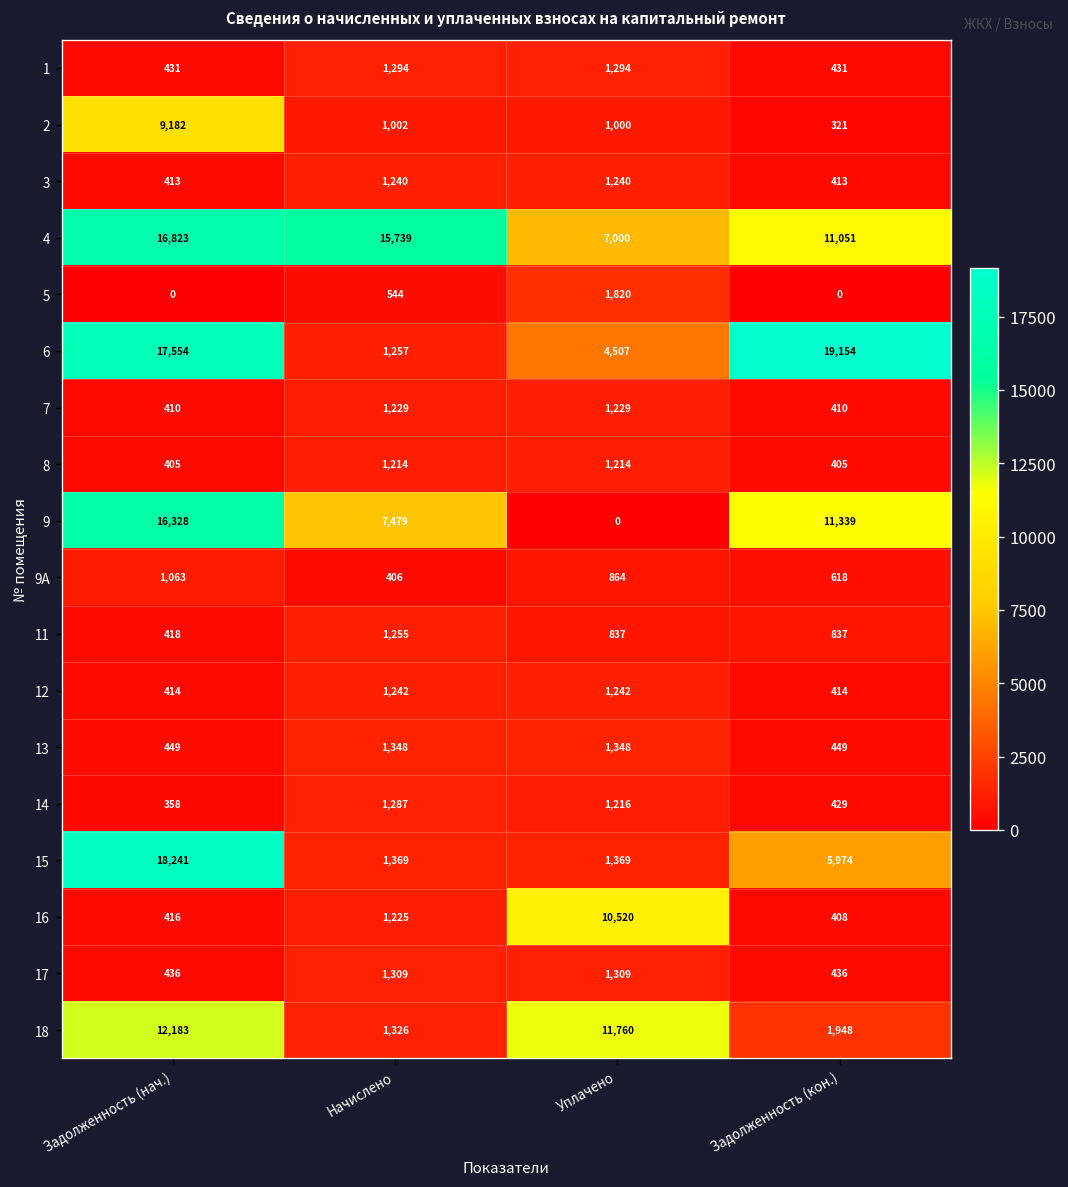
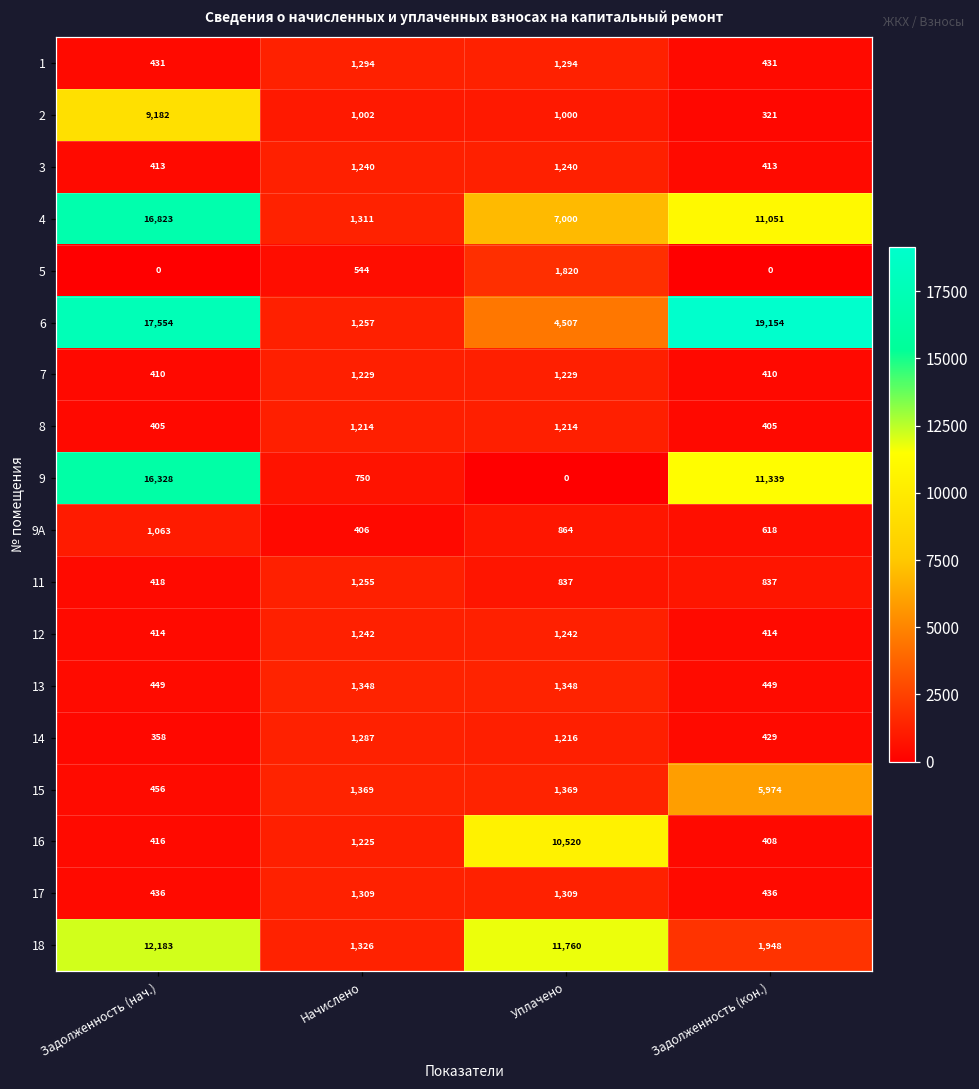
  {
    "1": {
      "Задолженность (нач.)": "431",
      "Начислено": "1,294",
      "Уплачено": "1,294",
      "Задолженность (кон.)": "431"
    },
    "2": {
      "Задолженность (нач.)": "9,182",
      "Начислено": "1,002",
      "Уплачено": "1,000",
      "Задолженность (кон.)": "321"
    },
    "3": {
      "Задолженность (нач.)": "413",
      "Начислено": "1,240",
      "Уплачено": "1,240",
      "Задолженность (кон.)": "413"
    },
    "4": {
      "Задолженность (нач.)": "16,823",
-     "Начислено": "15,739",
+     "Начислено": "1,311",
      "Уплачено": "7,000",
      "Задолженность (кон.)": "11,051"
    },
    "5": {
      "Задолженность (нач.)": "0",
      "Начислено": "544",
      "Уплачено": "1,820",
      "Задолженность (кон.)": "0"
    },
    "6": {
      "Задолженность (нач.)": "17,554",
      "Начислено": "1,257",
      "Уплачено": "4,507",
      "Задолженность (кон.)": "19,154"
    },
    "7": {
      "Задолженность (нач.)": "410",
      "Начислено": "1,229",
      "Уплачено": "1,229",
      "Задолженность (кон.)": "410"
    },
    "8": {
      "Задолженность (нач.)": "405",
      "Начислено": "1,214",
      "Уплачено": "1,214",
      "Задолженность (кон.)": "405"
    },
    "9": {
      "Задолженность (нач.)": "16,328",
-     "Начислено": "7,479",
+     "Начислено": "750",
      "Уплачено": "0",
      "Задолженность (кон.)": "11,339"
    },
    "9A": {
      "Задолженность (нач.)": "1,063",
      "Начислено": "406",
      "Уплачено": "864",
      "Задолженность (кон.)": "618"
    },
    "11": {
      "Задолженность (нач.)": "418",
      "Начислено": "1,255",
      "Уплачено": "837",
      "Задолженность (кон.)": "837"
    },
    "12": {
      "Задолженность (нач.)": "414",
      "Начислено": "1,242",
      "Уплачено": "1,242",
      "Задолженность (кон.)": "414"
    },
    "13": {
      "Задолженность (нач.)": "449",
      "Начислено": "1,348",
      "Уплачено": "1,348",
      "Задолженность (кон.)": "449"
    },
    "14": {
      "Задолженность (нач.)": "358",
      "Начислено": "1,287",
      "Уплачено": "1,216",
      "Задолженность (кон.)": "429"
    },
    "15": {
-     "Задолженность (нач.)": "18,241",
+     "Задолженность (нач.)": "456",
      "Начислено": "1,369",
      "Уплачено": "1,369",
      "Задолженность (кон.)": "5,974"
    },
    "16": {
      "Задолженность (нач.)": "416",
      "Начислено": "1,225",
      "Уплачено": "10,520",
      "Задолженность (кон.)": "408"
    },
    "17": {
      "Задолженность (нач.)": "436",
      "Начислено": "1,309",
      "Уплачено": "1,309",
      "Задолженность (кон.)": "436"
    },
    "18": {
      "Задолженность (нач.)": "12,183",
      "Начислено": "1,326",
      "Уплачено": "11,760",
      "Задолженность (кон.)": "1,948"
    }
  }
